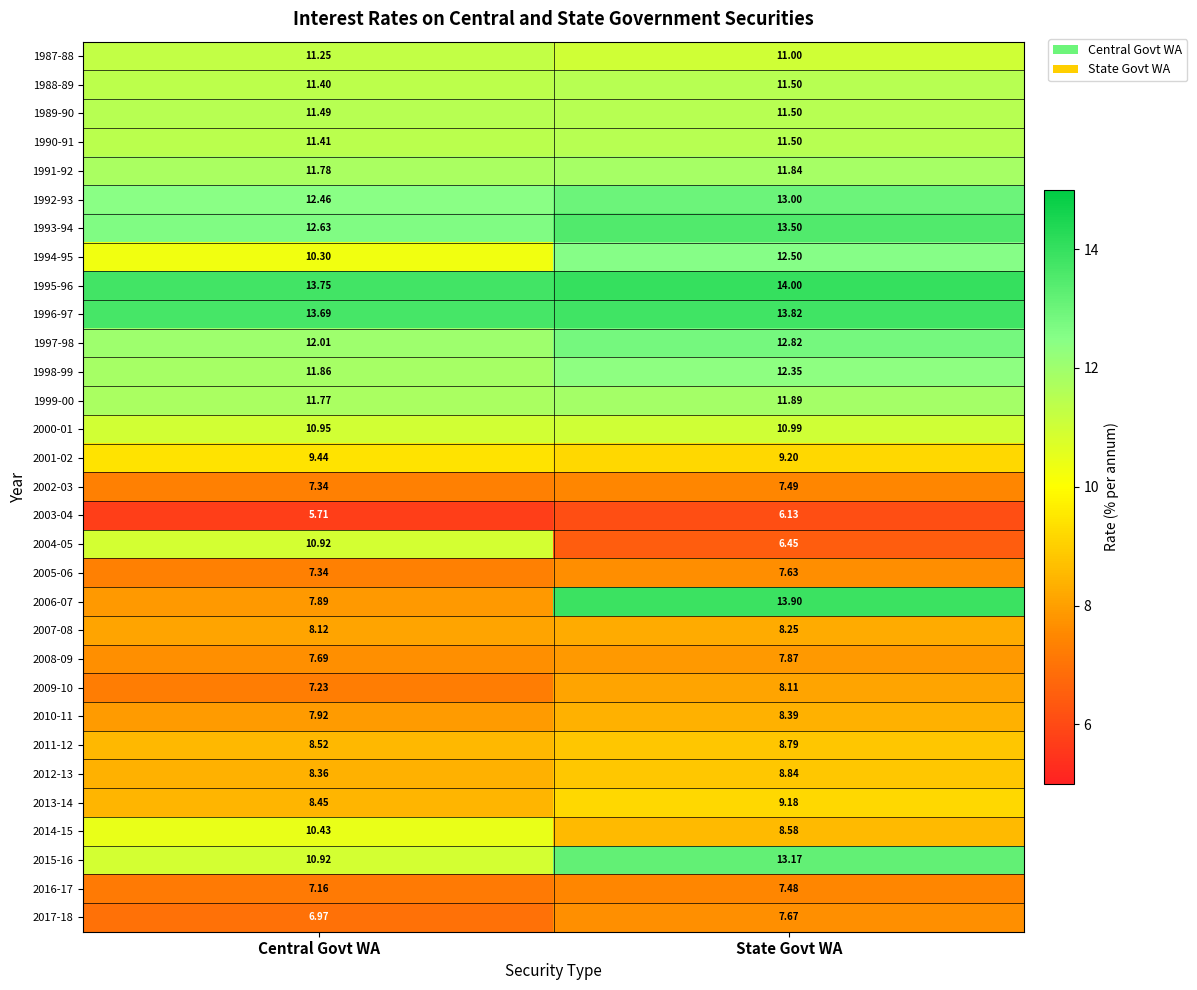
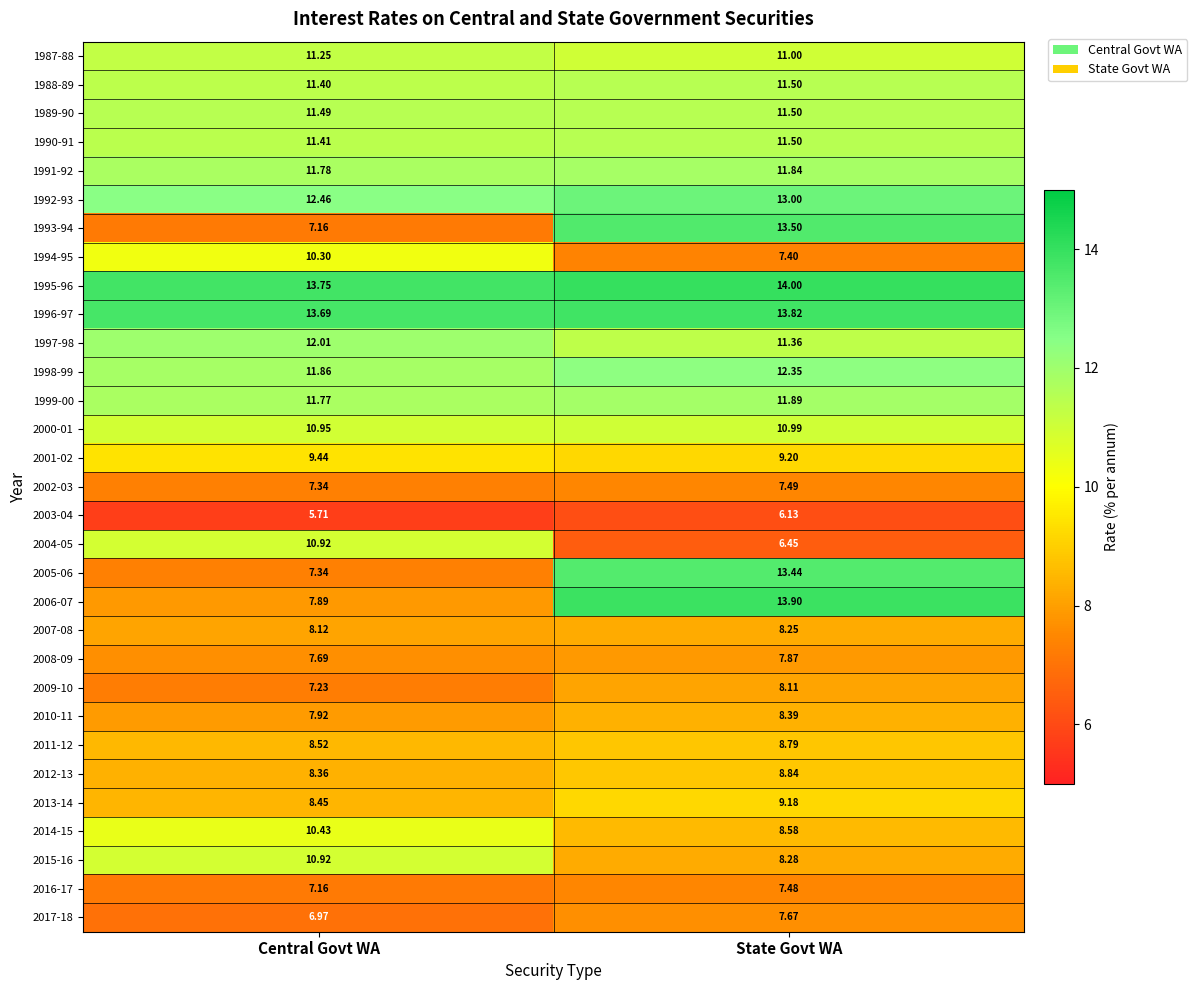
  {
    "1987-88": {
      "Central Govt WA": 11.25,
      "State Govt WA": 11.00
    },
    "1988-89": {
      "Central Govt WA": 11.40,
      "State Govt WA": 11.50
    },
    "1989-90": {
      "Central Govt WA": 11.49,
      "State Govt WA": 11.50
    },
    "1990-91": {
      "Central Govt WA": 11.41,
      "State Govt WA": 11.50
    },
    "1991-92": {
      "Central Govt WA": 11.78,
      "State Govt WA": 11.84
    },
    "1992-93": {
      "Central Govt WA": 12.46,
      "State Govt WA": 13.00
    },
    "1993-94": {
-     "Central Govt WA": 12.63,
+     "Central Govt WA": 7.16,
      "State Govt WA": 13.50
    },
    "1994-95": {
      "Central Govt WA": 10.30,
-     "State Govt WA": 12.50
+     "State Govt WA": 7.40
    },
    "1995-96": {
      "Central Govt WA": 13.75,
      "State Govt WA": 14.00
    },
    "1996-97": {
      "Central Govt WA": 13.69,
      "State Govt WA": 13.82
    },
    "1997-98": {
      "Central Govt WA": 12.01,
-     "State Govt WA": 12.82
+     "State Govt WA": 11.36
    },
    "1998-99": {
      "Central Govt WA": 11.86,
      "State Govt WA": 12.35
    },
    "1999-00": {
      "Central Govt WA": 11.77,
      "State Govt WA": 11.89
    },
    "2000-01": {
      "Central Govt WA": 10.95,
      "State Govt WA": 10.99
    },
    "2001-02": {
      "Central Govt WA": 9.44,
      "State Govt WA": 9.20
    },
    "2002-03": {
      "Central Govt WA": 7.34,
      "State Govt WA": 7.49
    },
    "2003-04": {
      "Central Govt WA": 5.71,
      "State Govt WA": 6.13
    },
    "2004-05": {
      "Central Govt WA": 10.92,
      "State Govt WA": 6.45
    },
    "2005-06": {
      "Central Govt WA": 7.34,
-     "State Govt WA": 7.63
+     "State Govt WA": 13.44
    },
    "2006-07": {
      "Central Govt WA": 7.89,
      "State Govt WA": 13.90
    },
    "2007-08": {
      "Central Govt WA": 8.12,
      "State Govt WA": 8.25
    },
    "2008-09": {
      "Central Govt WA": 7.69,
      "State Govt WA": 7.87
    },
    "2009-10": {
      "Central Govt WA": 7.23,
      "State Govt WA": 8.11
    },
    "2010-11": {
      "Central Govt WA": 7.92,
      "State Govt WA": 8.39
    },
    "2011-12": {
      "Central Govt WA": 8.52,
      "State Govt WA": 8.79
    },
    "2012-13": {
      "Central Govt WA": 8.36,
      "State Govt WA": 8.84
    },
    "2013-14": {
      "Central Govt WA": 8.45,
      "State Govt WA": 9.18
    },
    "2014-15": {
      "Central Govt WA": 10.43,
      "State Govt WA": 8.58
    },
    "2015-16": {
      "Central Govt WA": 10.92,
-     "State Govt WA": 13.17
+     "State Govt WA": 8.28
    },
    "2016-17": {
      "Central Govt WA": 7.16,
      "State Govt WA": 7.48
    },
    "2017-18": {
      "Central Govt WA": 6.97,
      "State Govt WA": 7.67
    }
  }
